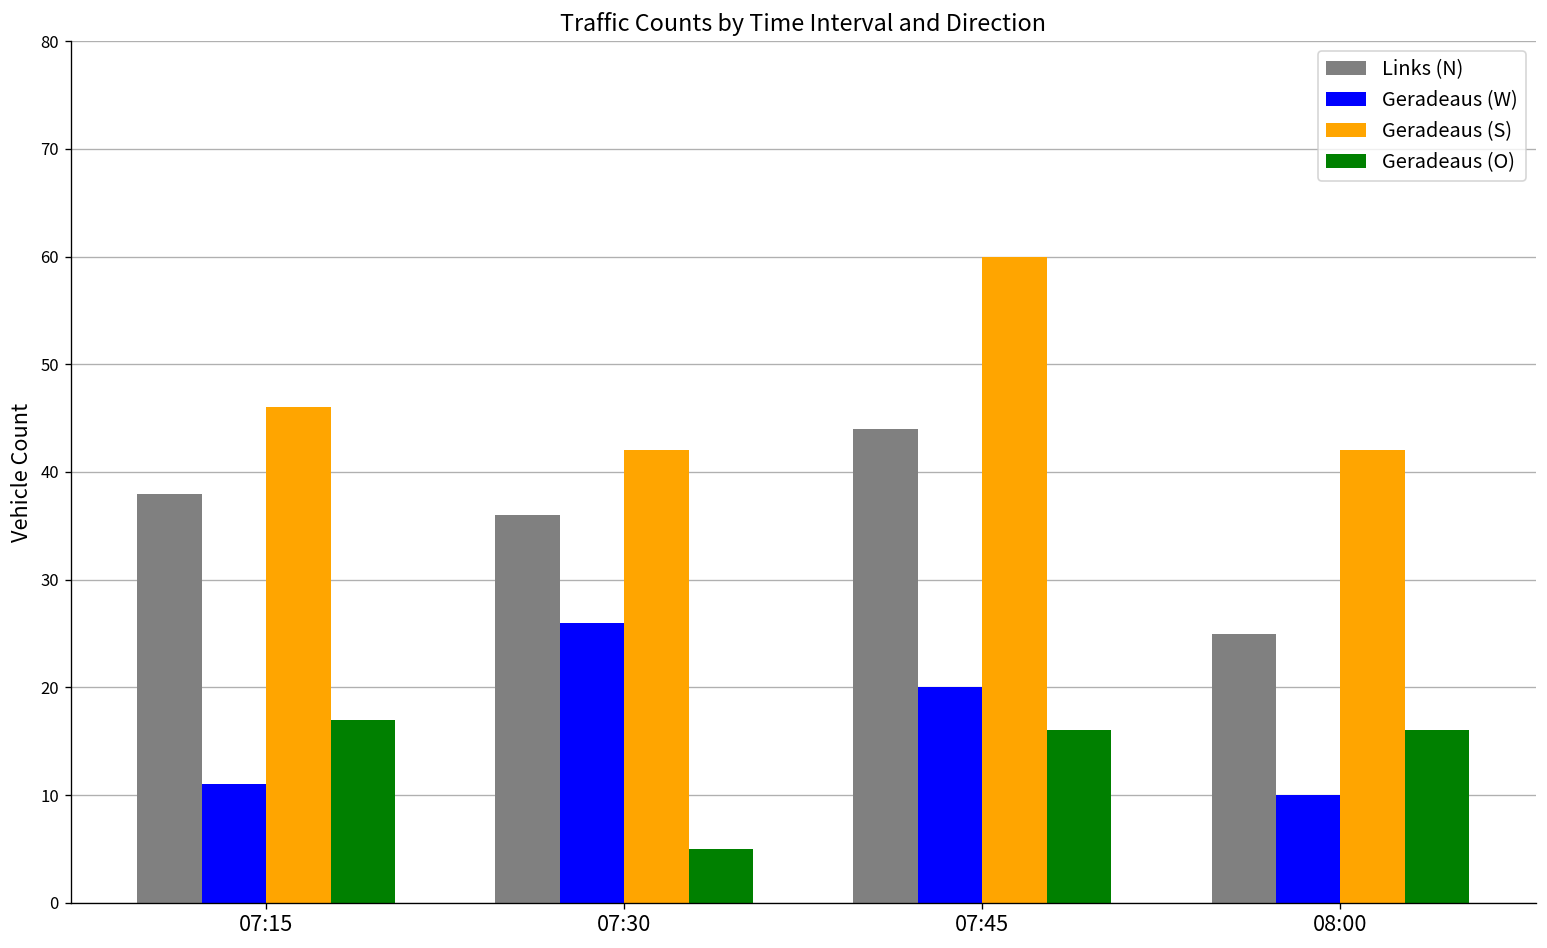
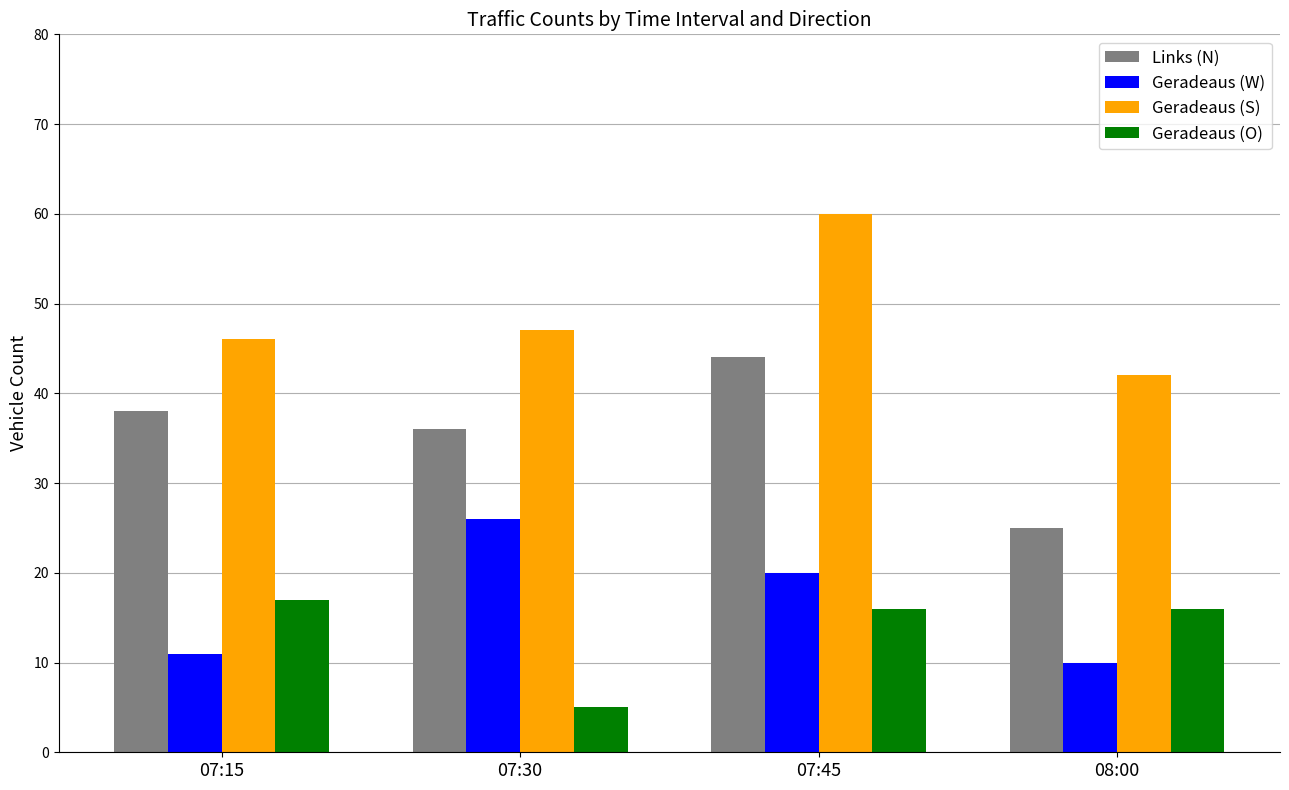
  {
    "Links (N)": {
      "07:15": 38,
      "07:30": 36,
      "07:45": 44,
      "08:00": 25
    },
    "Geradeaus (W)": {
      "07:15": 11,
      "07:30": 26,
      "07:45": 20,
      "08:00": 10
    },
    "Geradeaus (S)": {
      "07:15": 46,
-     "07:30": 42,
+     "07:30": 47,
      "07:45": 60,
      "08:00": 42
    },
    "Geradeaus (O)": {
      "07:15": 17,
      "07:30": 5,
      "07:45": 16,
      "08:00": 16
    }
  }
